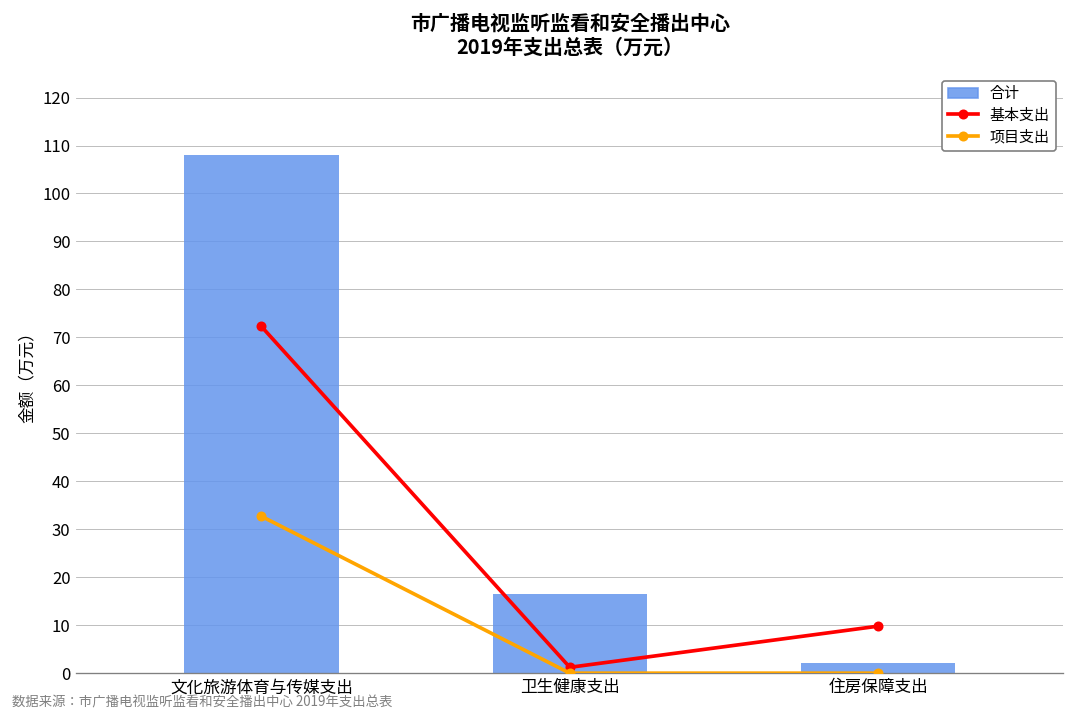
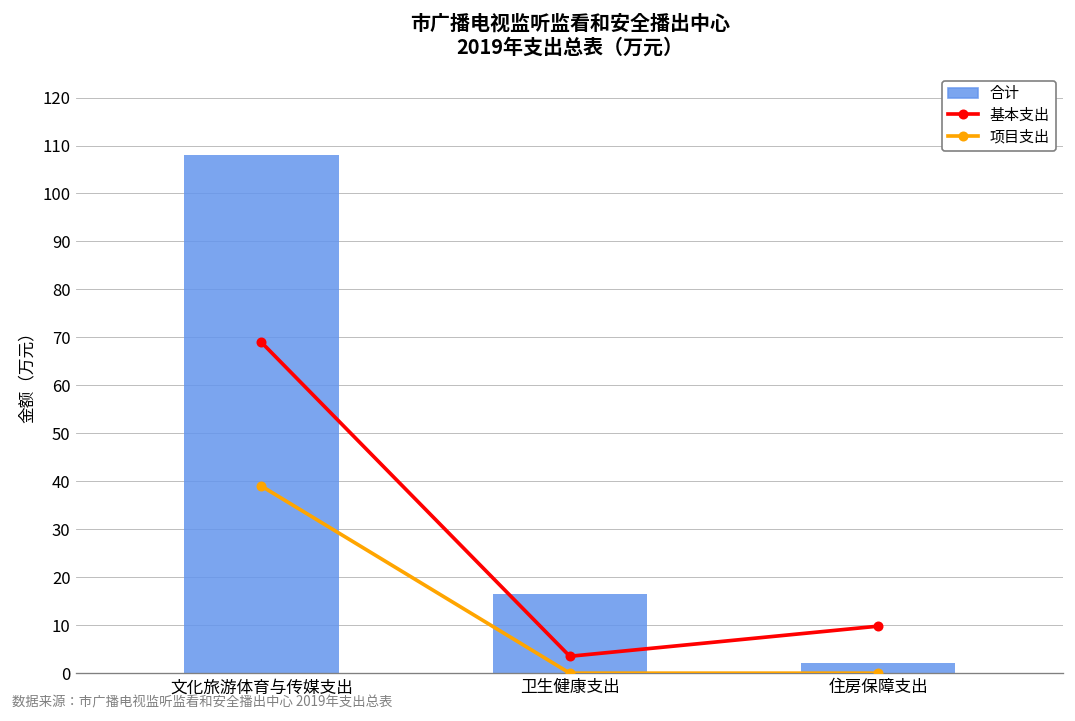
  {
    "基本支出": {
-     "文化旅游体育与传媒支出": 72,
-     "卫生健康支出": 1,
+     "文化旅游体育与传媒支出": 69,
+     "卫生健康支出": 4,
      "住房保障支出": 10
    },
    "合计": {
      "文化旅游体育与传媒支出": 108,
      "卫生健康支出": 16,
      "住房保障支出": 2
    },
    "项目支出": {
-     "文化旅游体育与传媒支出": 33,
+     "文化旅游体育与传媒支出": 39,
      "卫生健康支出": 0,
      "住房保障支出": 0
    }
  }
